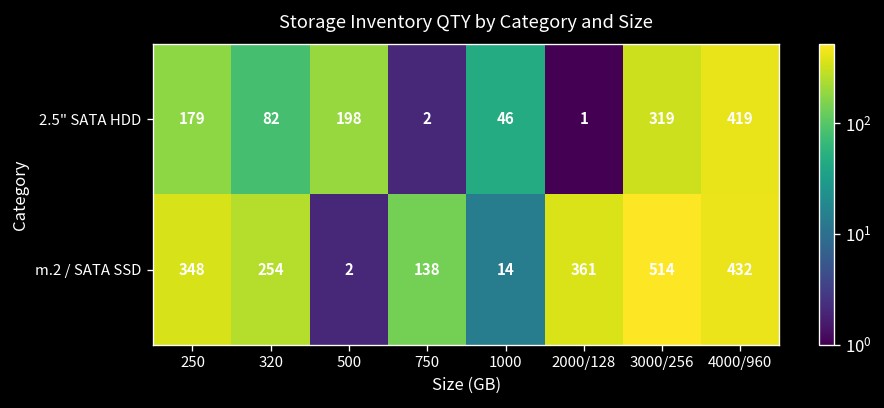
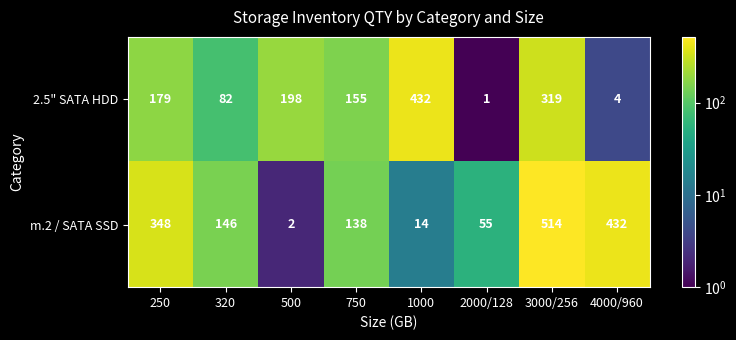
  {
    "2.5\" SATA HDD": {
      "250": 179,
      "320": 82,
      "500": 198,
-     "750": 2,
-     "1000": 46,
+     "750": 155,
+     "1000": 432,
      "2000/128": 1,
      "3000/256": 319,
-     "4000/960": 419
+     "4000/960": 4
    },
    "m.2 / SATA SSD": {
      "250": 348,
-     "320": 254,
+     "320": 146,
      "500": 2,
      "750": 138,
      "1000": 14,
-     "2000/128": 361,
+     "2000/128": 55,
      "3000/256": 514,
      "4000/960": 432
    }
  }
